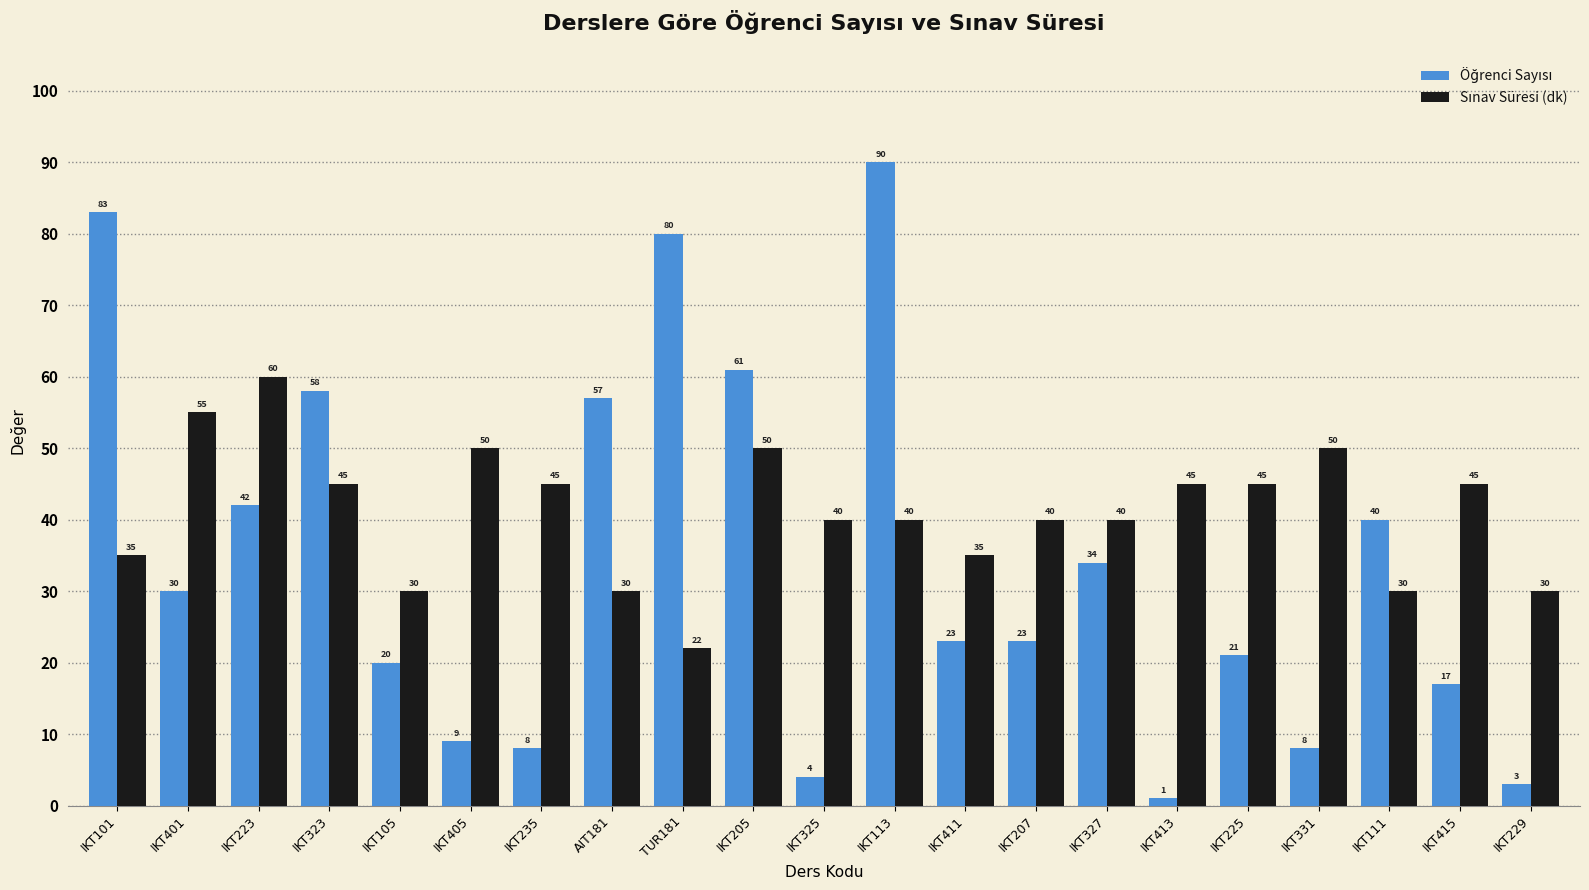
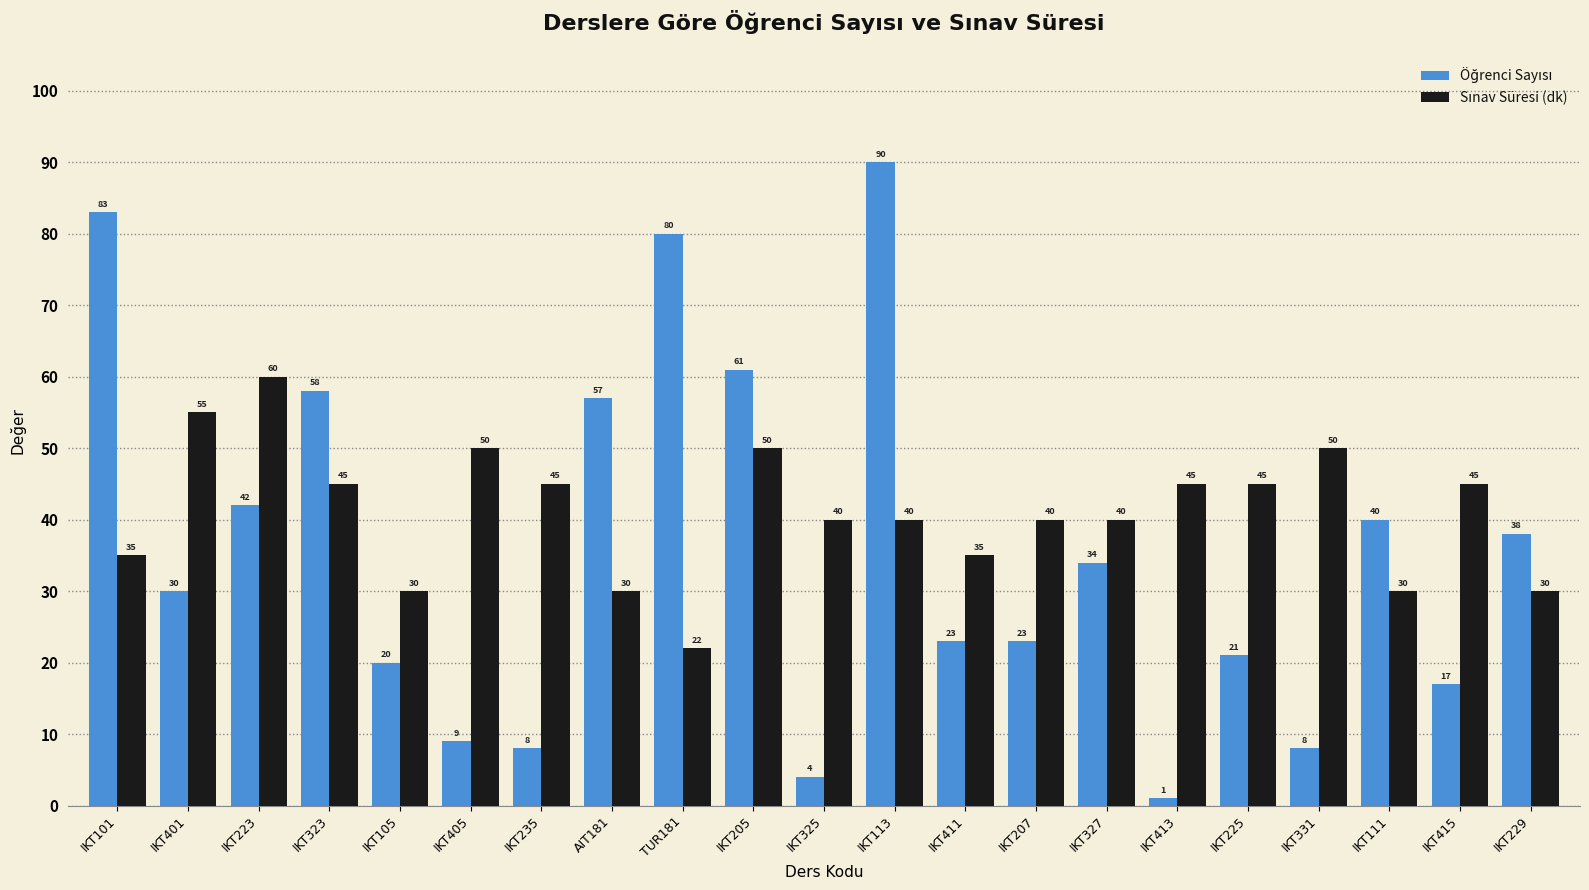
  {
    "Öğrenci Sayısı": {
      "IKT101": 83,
      "IKT401": 30,
      "IKT223": 42,
      "IKT323": 58,
      "IKT105": 20,
      "IKT405": 9,
      "IKT235": 8,
      "AIT181": 57,
      "TUR181": 80,
      "IKT205": 61,
      "IKT325": 4,
      "IKT113": 90,
      "IKT411": 23,
      "IKT207": 23,
      "IKT327": 34,
      "IKT413": 1,
      "IKT225": 21,
      "IKT331": 8,
      "IKT111": 40,
      "IKT415": 17,
-     "IKT229": 3
+     "IKT229": 38
    },
    "Sınav Süresi (dk)": {
      "IKT101": 35,
      "IKT401": 55,
      "IKT223": 60,
      "IKT323": 45,
      "IKT105": 30,
      "IKT405": 50,
      "IKT235": 45,
      "AIT181": 30,
      "TUR181": 22,
      "IKT205": 50,
      "IKT325": 40,
      "IKT113": 40,
      "IKT411": 35,
      "IKT207": 40,
      "IKT327": 40,
      "IKT413": 45,
      "IKT225": 45,
      "IKT331": 50,
      "IKT111": 30,
      "IKT415": 45,
      "IKT229": 30
    }
  }
